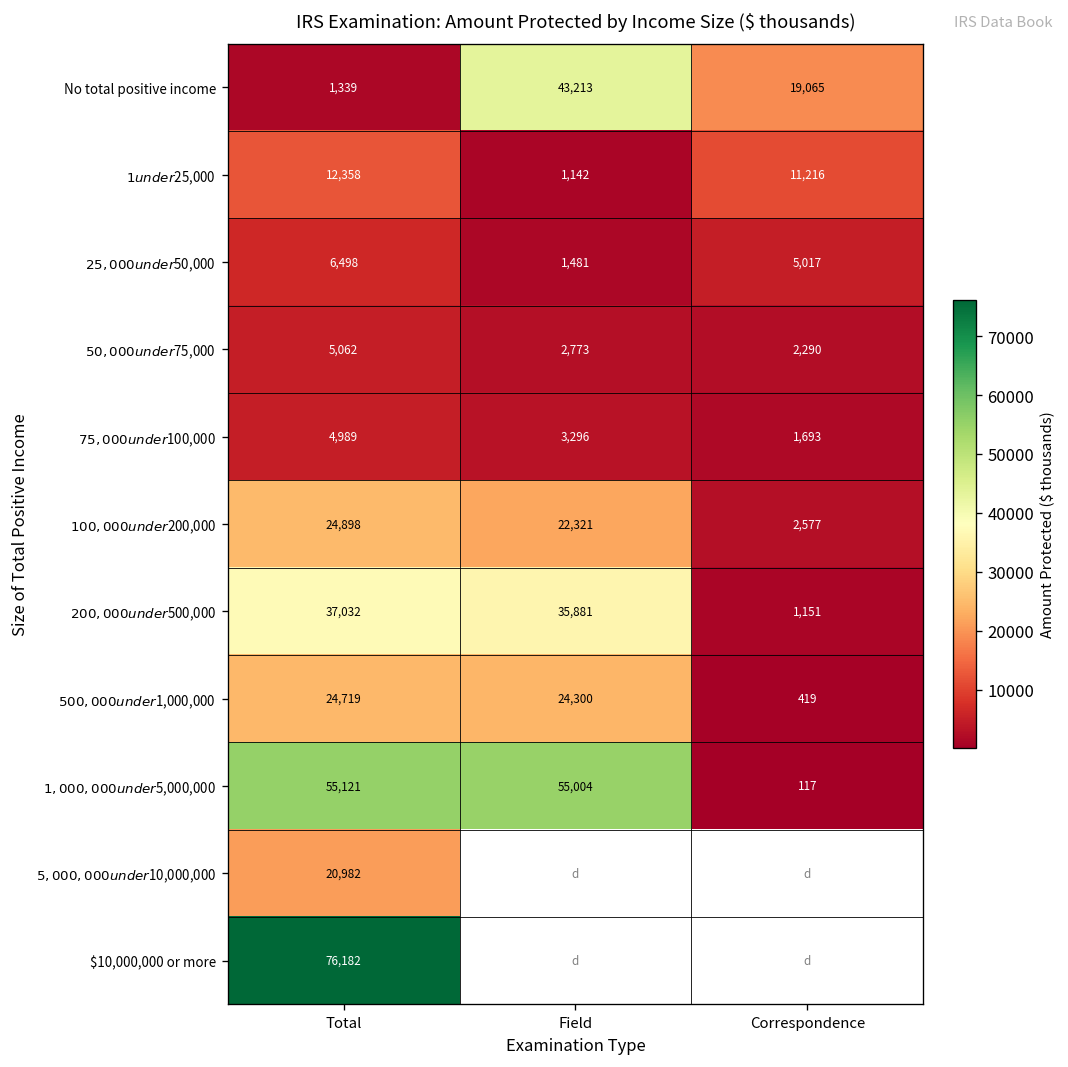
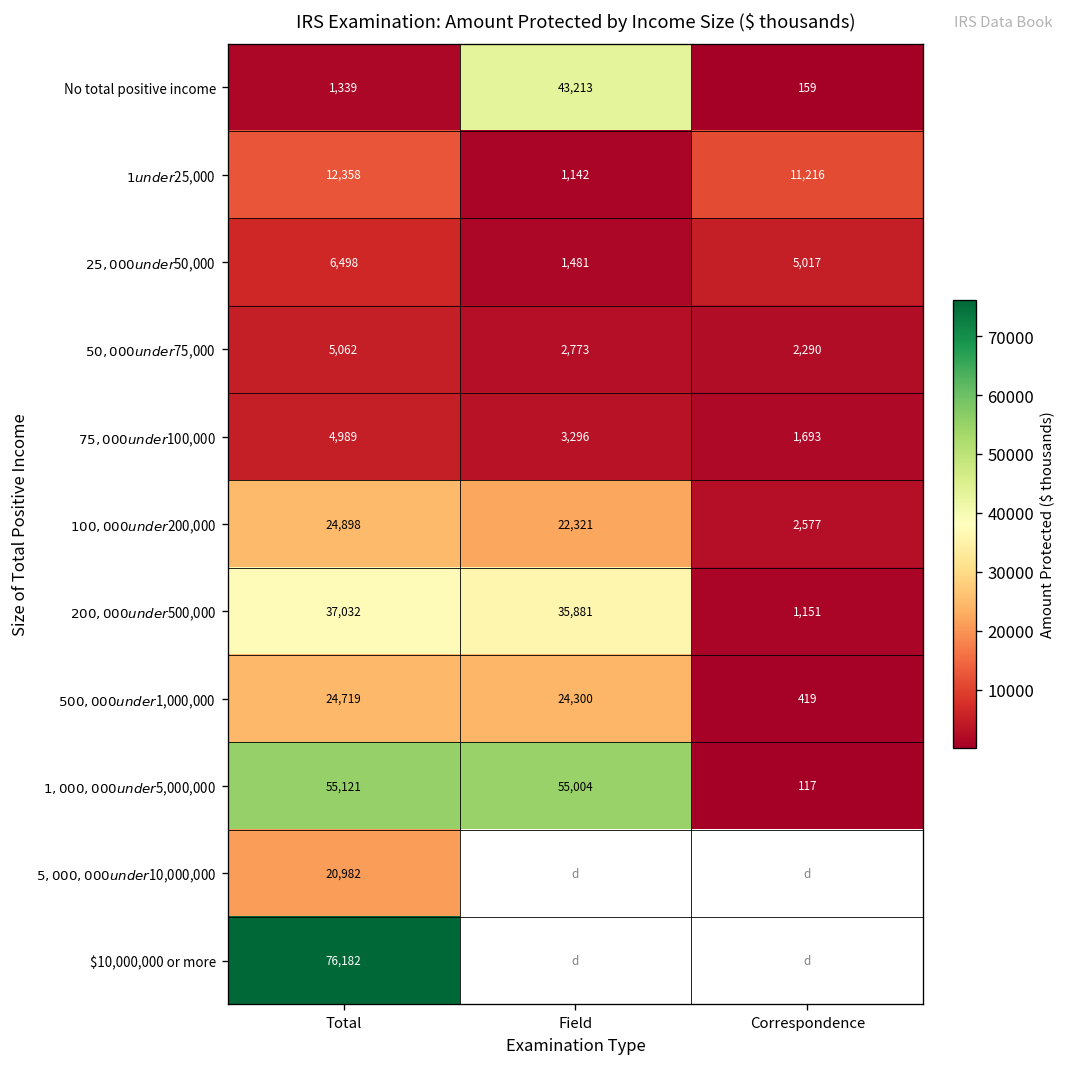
  {
    "No total positive income": {
      "Total": "1,339",
      "Field": "43,213",
-     "Correspondence": "19,065"
+     "Correspondence": "159"
    },
    "$10,000,000 or more": {
      "Total": "76,182"
    }
  }
